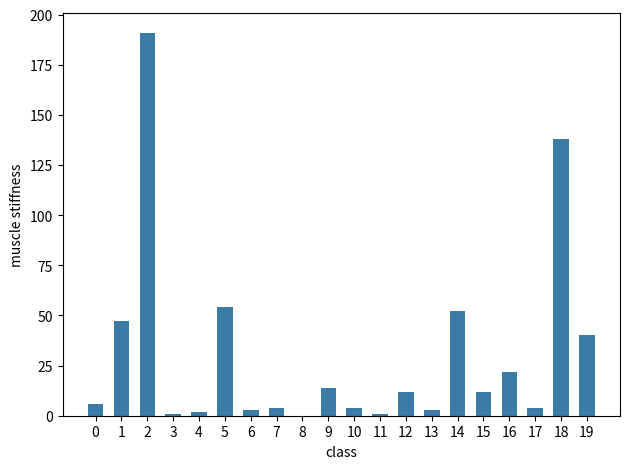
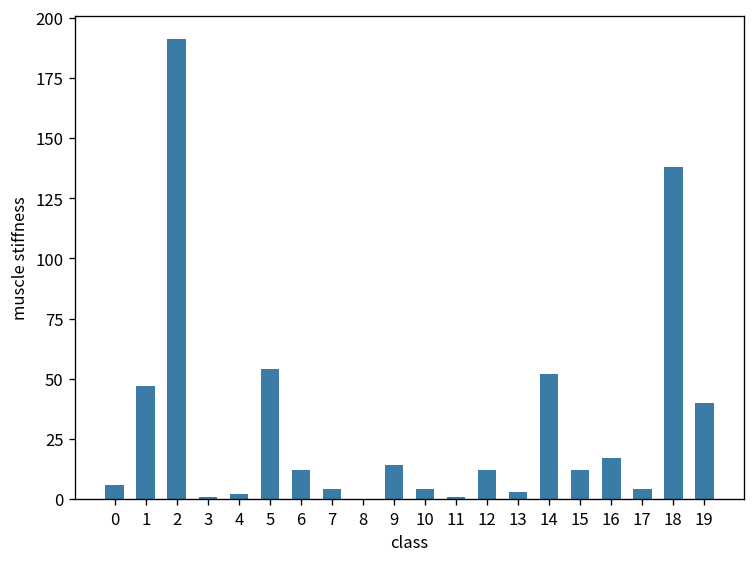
  {
    "0": 6,
    "1": 47,
    "2": 191,
    "4": 2,
    "5": 54,
-   "6": 3,
+   "6": 12,
    "7": 4,
    "8": 0,
    "9": 14,
    "10": 4,
    "12": 12,
    "13": 3,
    "14": 52,
    "15": 12,
-   "16": 22,
+   "16": 17,
    "17": 4,
    "18": 138,
    "19": 40
  }
